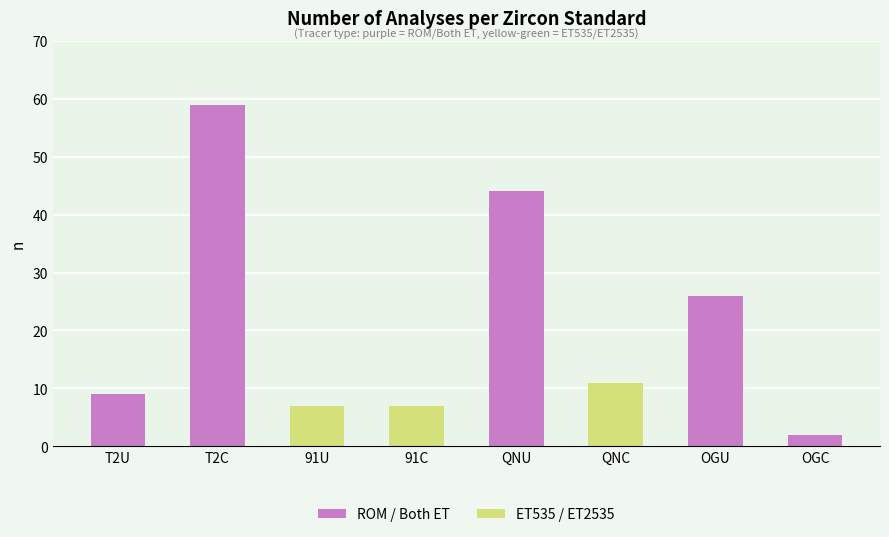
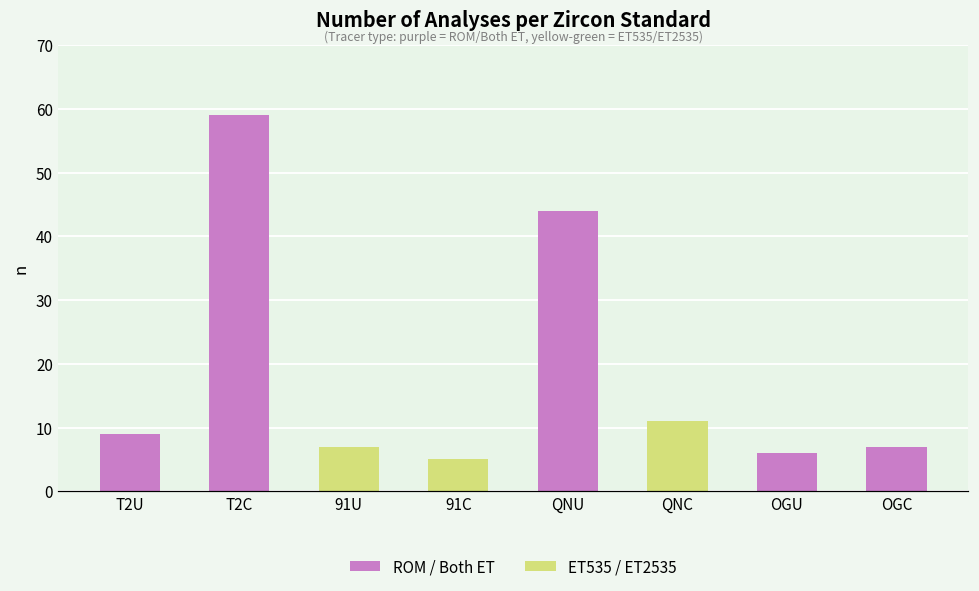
  {
    "T2U": 9,
    "T2C": 59,
    "91U": 7,
-   "91C": 7,
+   "91C": 5,
    "QNU": 44,
    "QNC": 11,
-   "OGU": 26,
-   "OGC": 2
+   "OGU": 6,
+   "OGC": 7
  }
